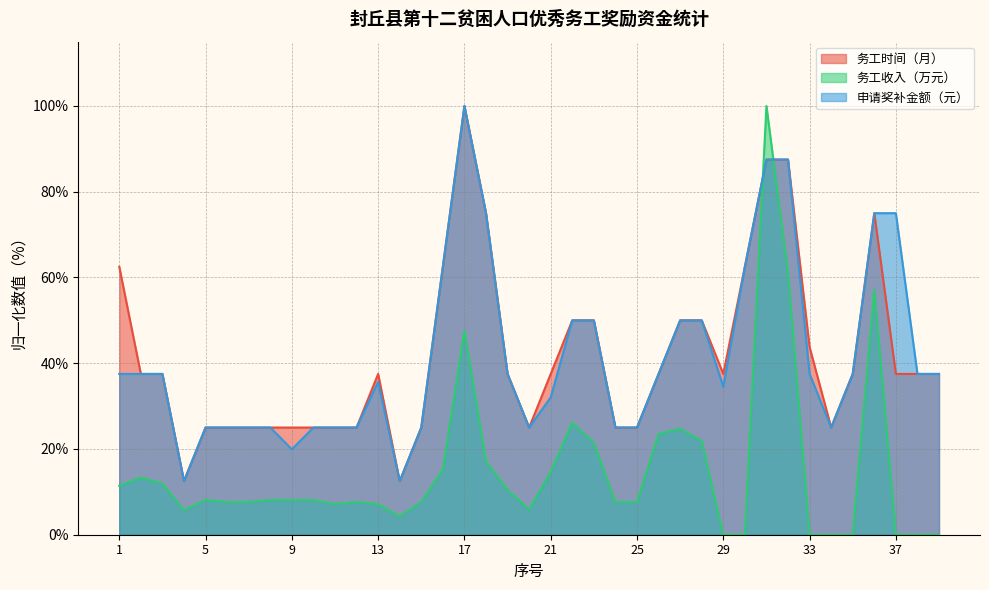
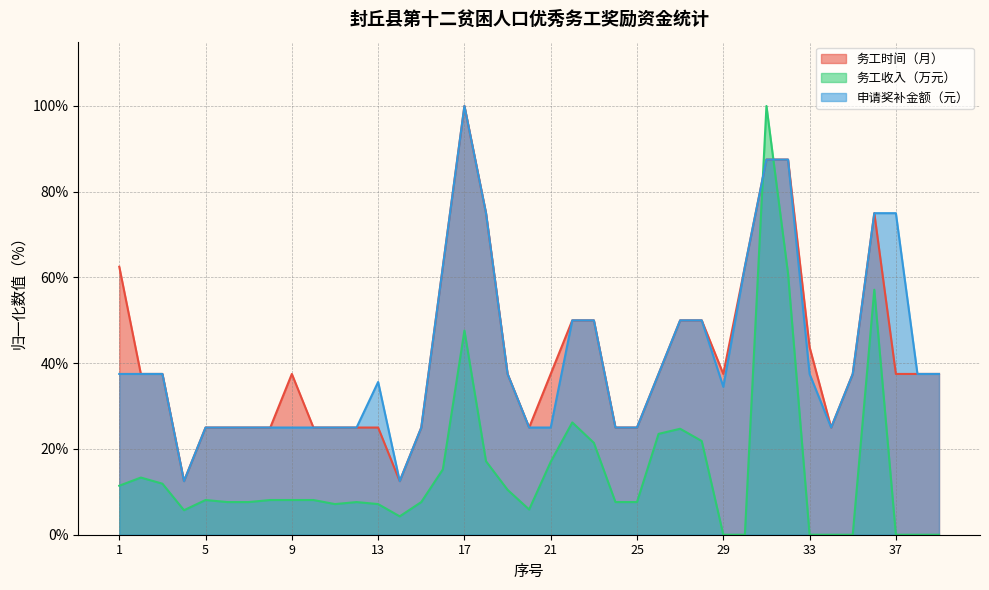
  {
    "务工时间（月）": {
      "1": "63%",
-     "9": "25%",
-     "13": "38%",
+     "9": "38%",
+     "13": "25%",
      "21": "38%",
      "29": "38%",
      "33": "44%",
      "37": "38%"
    },
    "务工收入（万元）": {
      "1": "11%",
      "5": "8%",
      "9": "8%",
      "13": "7%",
      "17": "48%",
-     "21": "15%",
+     "21": "17%",
      "25": "8%",
      "29": "0%",
      "33": "0%",
      "37": "0%"
    },
    "申请奖补金额（元）": {
      "1": "38%",
-     "9": "20%",
+     "9": "25%",
      "13": "36%",
-     "21": "32%",
+     "21": "25%",
      "29": "35%",
      "33": "38%",
      "37": "75%"
    }
  }
